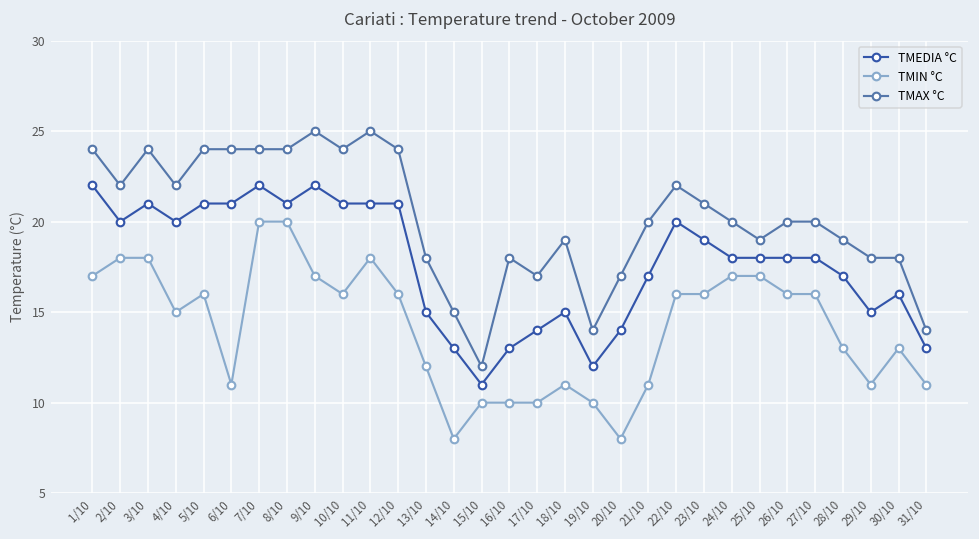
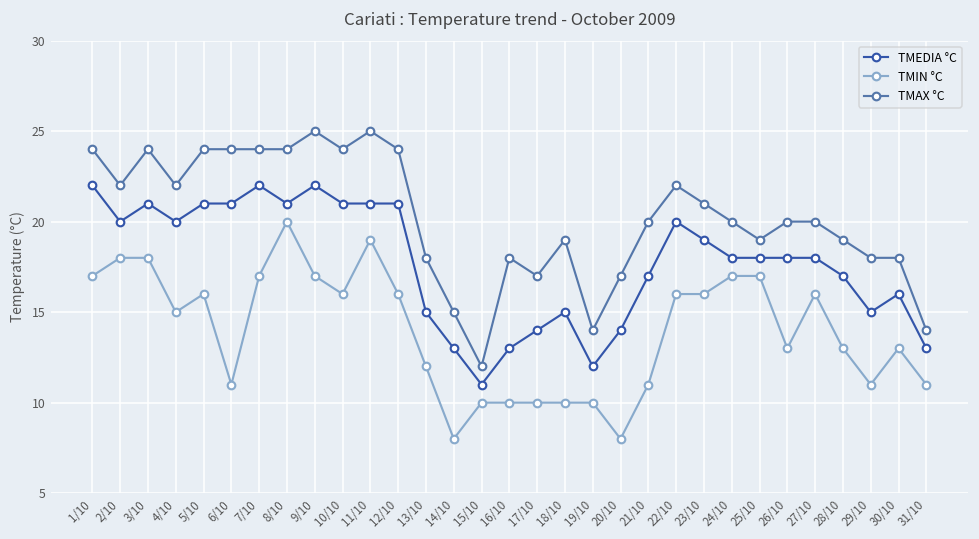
  {
    "TMIN °C": {
      "1/10": 17,
      "2/10": 18,
      "3/10": 18,
      "4/10": 15,
      "5/10": 16,
      "6/10": 11,
-     "7/10": 20,
+     "7/10": 17,
      "8/10": 20,
      "9/10": 17,
      "10/10": 16,
-     "11/10": 18,
+     "11/10": 19,
      "12/10": 16,
      "13/10": 12,
      "14/10": 8,
      "15/10": 10,
      "16/10": 10,
      "17/10": 10,
-     "18/10": 11,
+     "18/10": 10,
      "19/10": 10,
      "20/10": 8,
      "21/10": 11,
      "22/10": 16,
      "23/10": 16,
      "24/10": 17,
      "25/10": 17,
-     "26/10": 16,
+     "26/10": 13,
      "27/10": 16,
      "28/10": 13,
      "29/10": 11,
      "30/10": 13,
      "31/10": 11
    }
  }
